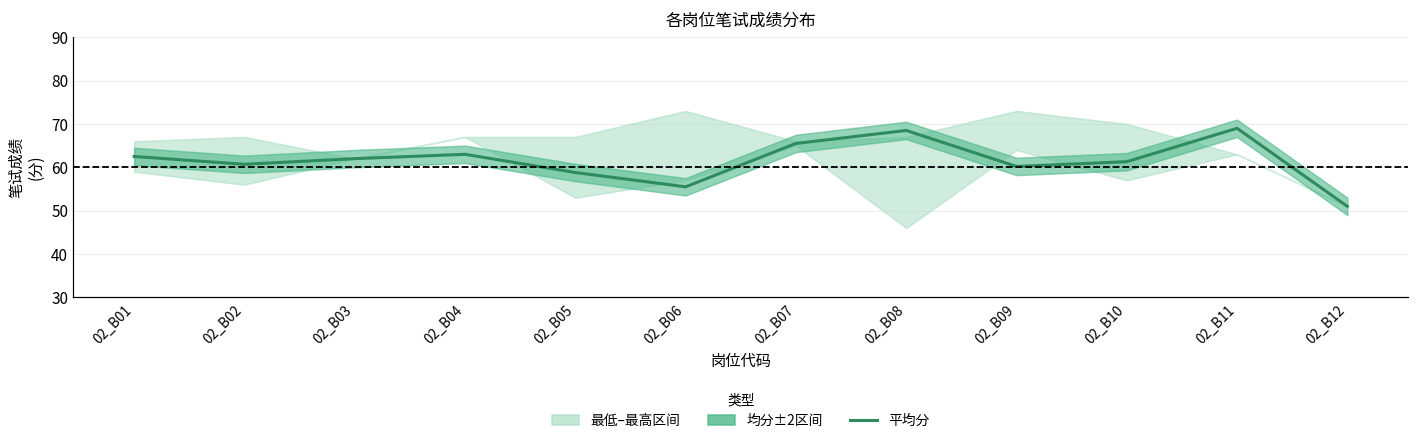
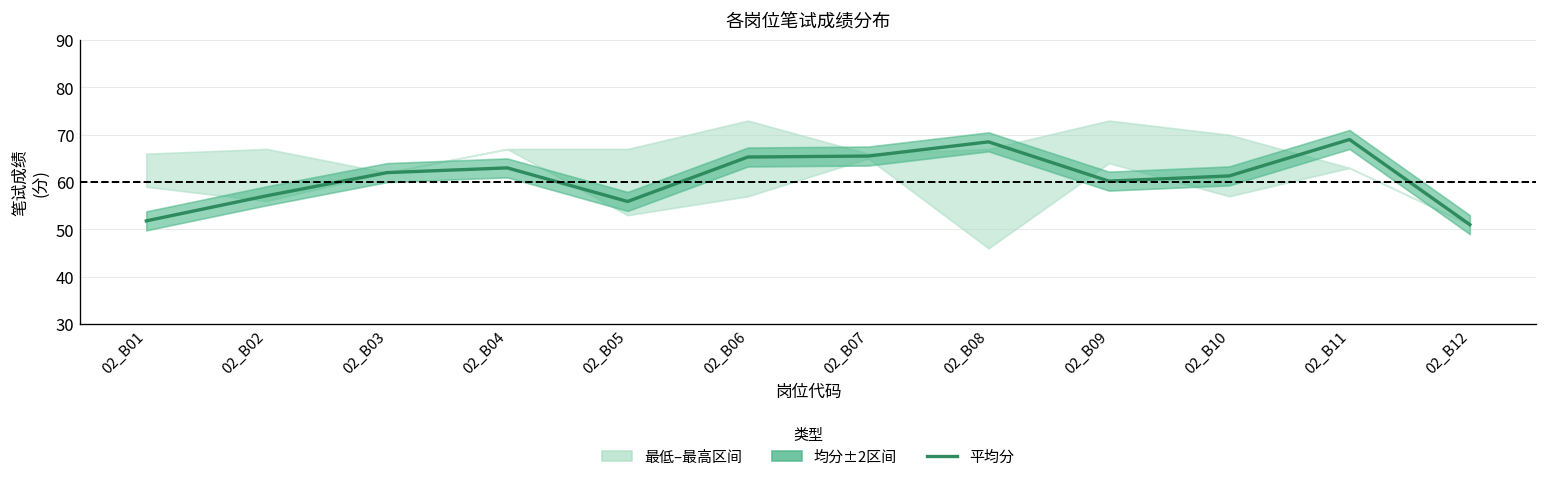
  {
    "平均分": {
-     "02_B01": 63,
-     "02_B02": 61,
+     "02_B01": 52,
+     "02_B02": 57,
      "02_B04": 63,
-     "02_B05": 59,
-     "02_B06": 56,
+     "02_B05": 56,
+     "02_B06": 65,
      "02_B08": 69,
      "02_B09": 60,
      "02_B10": 61,
      "02_B11": 69
    }
  }
